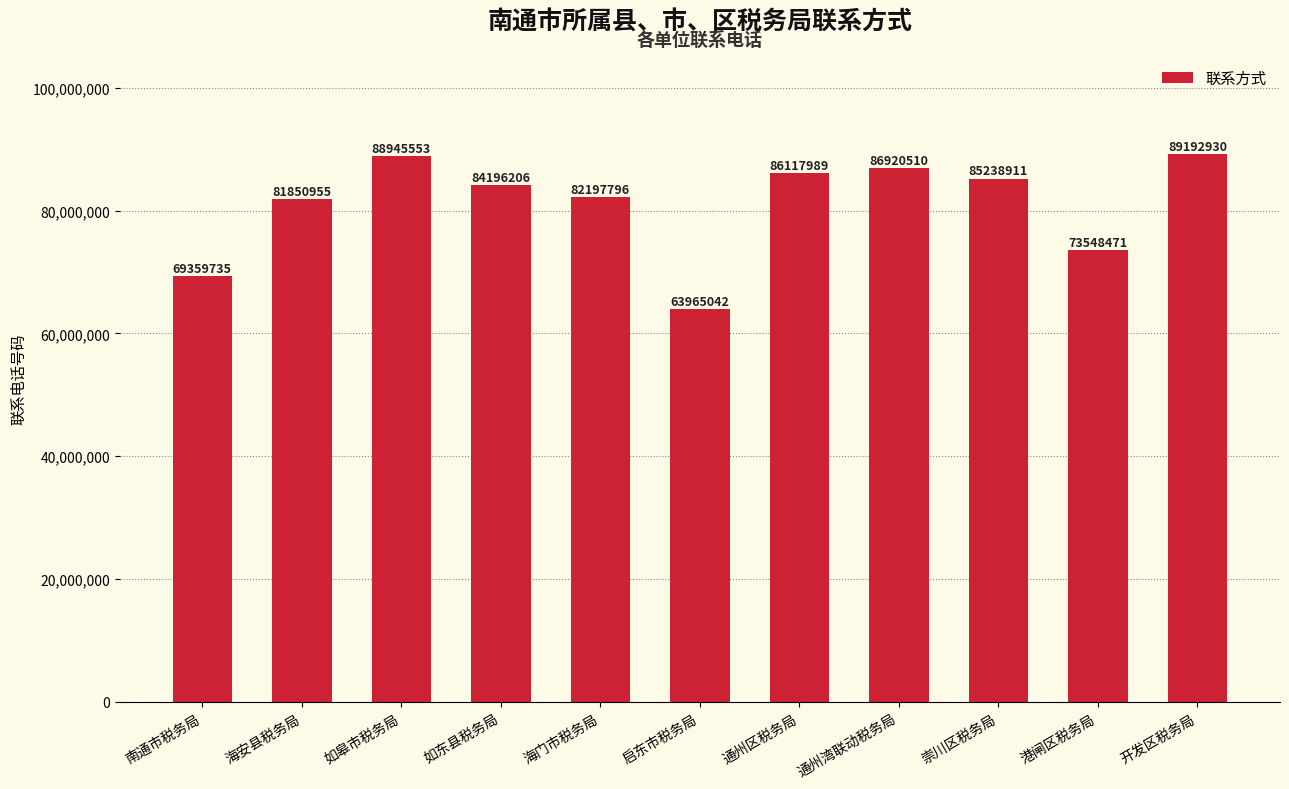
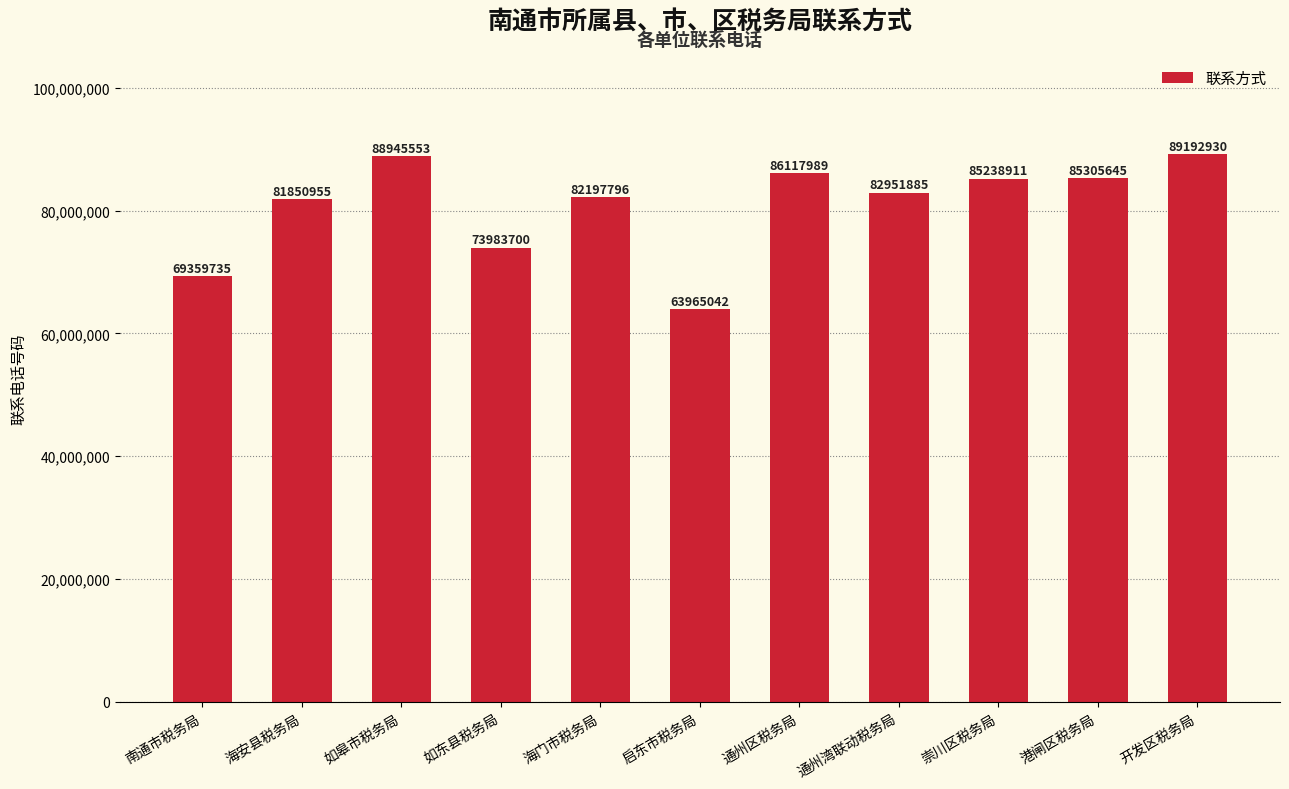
  {
    "南通市税务局": 69359735,
    "海安县税务局": 81850955,
    "如皋市税务局": 88945553,
-   "如东县税务局": 84196206,
+   "如东县税务局": 73983700,
    "海门市税务局": 82197796,
    "启东市税务局": 63965042,
    "通州区税务局": 86117989,
-   "通州湾联动税务局": 86920510,
+   "通州湾联动税务局": 82951885,
    "崇川区税务局": 85238911,
-   "港闸区税务局": 73548471,
+   "港闸区税务局": 85305645,
    "开发区税务局": 89192930
  }
